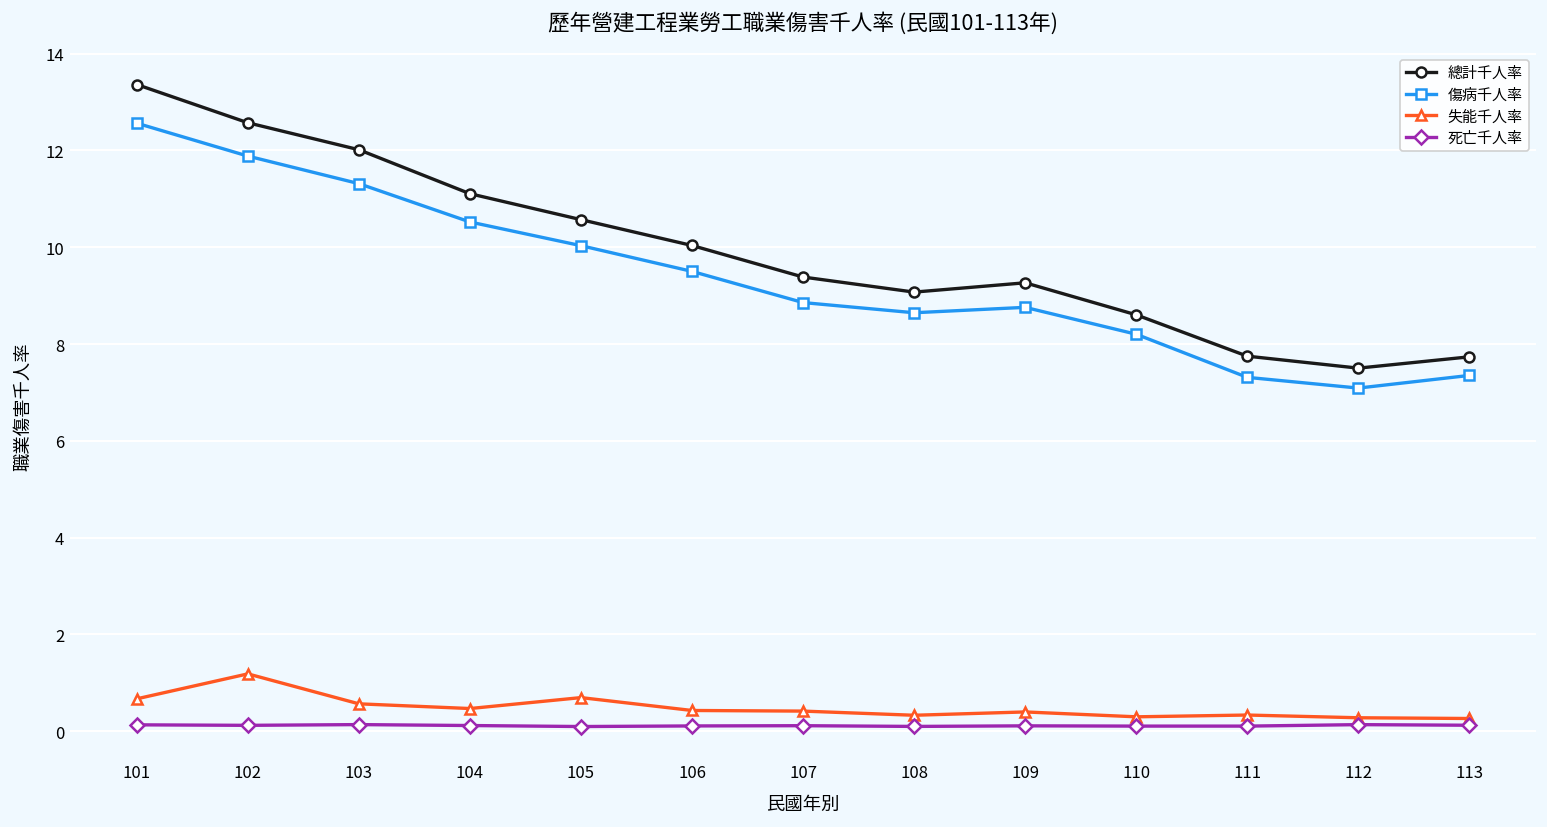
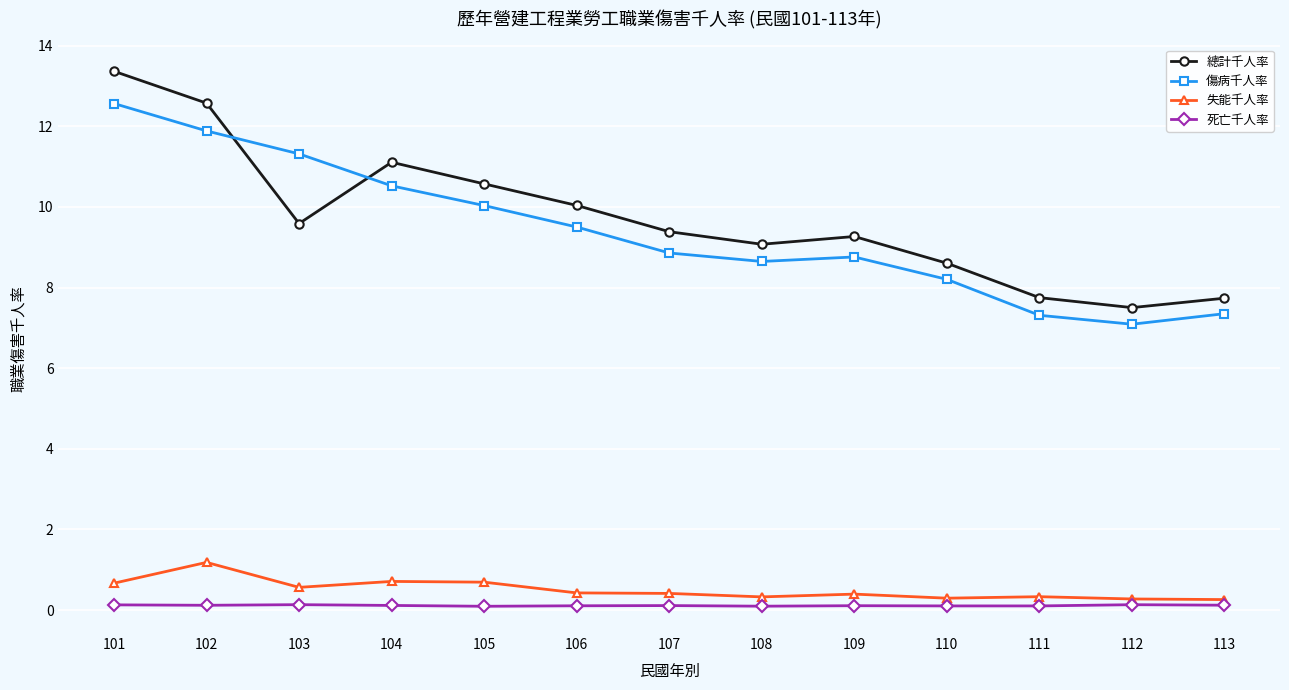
  {
    "總計千人率": {
      "101": 13.4,
      "102": 12.6,
-     "103": 12.0,
+     "103": 9.6,
      "104": 11.1,
      "105": 10.6,
      "106": 10.0,
      "107": 9.4,
      "108": 9.1,
      "109": 9.3,
      "110": 8.6,
      "111": 7.7,
      "112": 7.5,
      "113": 7.7
    },
    "傷病千人率": {
      "101": 12.6,
      "102": 11.9,
      "103": 11.3,
      "104": 10.5,
      "105": 10.0,
      "106": 9.5,
      "107": 8.9,
      "108": 8.6,
      "109": 8.8,
      "110": 8.2,
      "111": 7.3,
      "112": 7.1,
      "113": 7.4
    },
    "失能千人率": {
      "101": 0.7,
      "102": 1.2,
      "103": 0.6,
-     "104": 0.5,
+     "104": 0.7,
      "105": 0.7,
      "106": 0.4,
      "107": 0.4,
      "108": 0.3,
      "109": 0.4,
      "110": 0.3,
      "111": 0.3,
      "112": 0.3,
      "113": 0.3
    },
    "死亡千人率": {
      "101": 0.1,
      "102": 0.1,
      "103": 0.1,
      "104": 0.1,
      "105": 0.1,
      "106": 0.1,
      "107": 0.1,
      "108": 0.1,
      "109": 0.1,
      "110": 0.1,
      "111": 0.1,
      "112": 0.1,
      "113": 0.1
    }
  }
